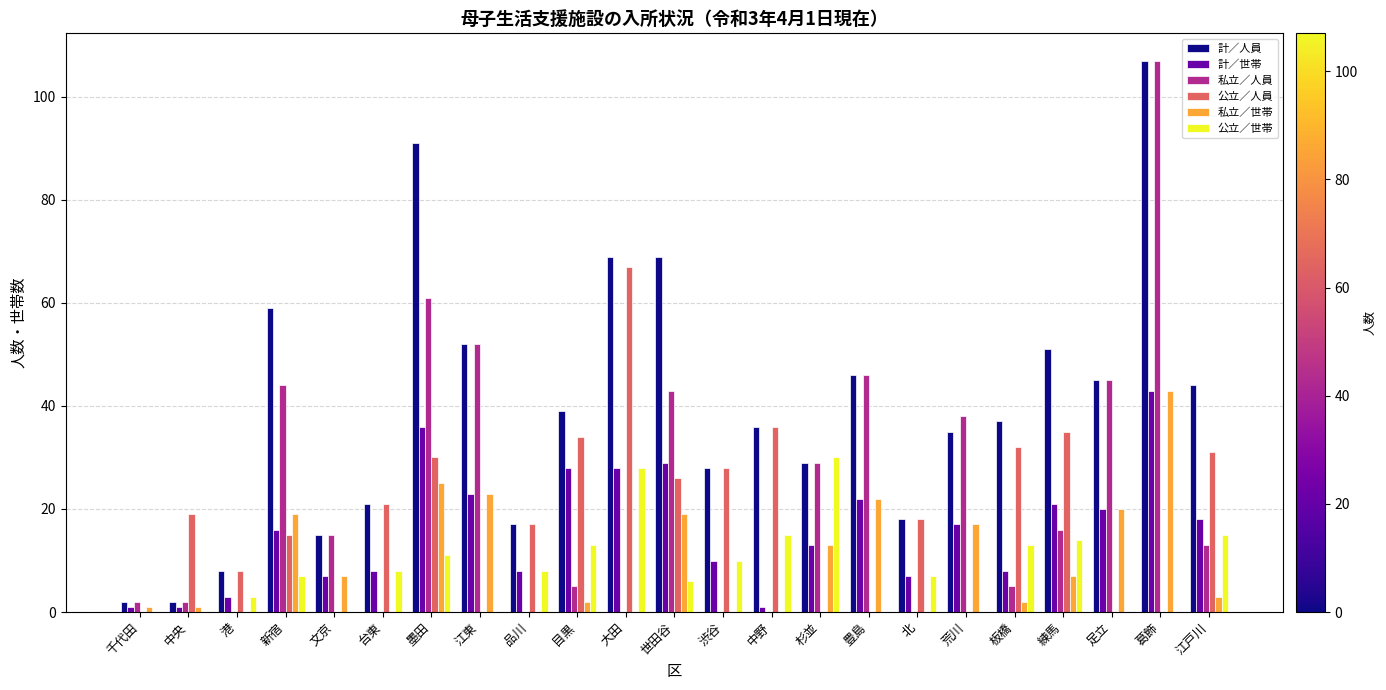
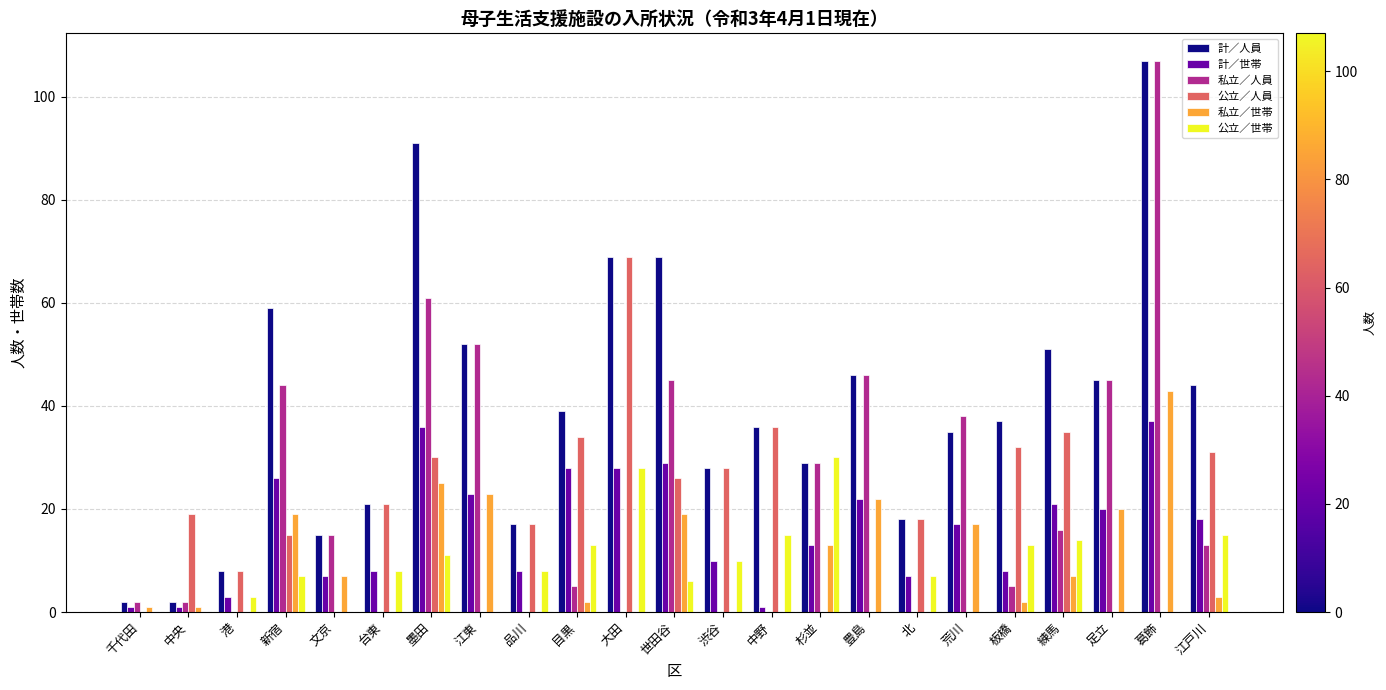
  {
    "計／人員": {
      "千代田": 2,
      "中央": 2,
      "港": 8,
      "新宿": 59,
      "文京": 15,
      "台東": 21,
      "墨田": 91,
      "江東": 52,
      "品川": 17,
      "目黒": 39,
      "大田": 69,
      "世田谷": 69,
      "渋谷": 28,
      "中野": 36,
      "杉並": 29,
      "豊島": 46,
      "北": 18,
      "荒川": 35,
      "板橋": 37,
      "練馬": 51,
      "足立": 45,
      "葛飾": 107,
      "江戸川": 44
    },
    "計／世帯": {
      "千代田": 1,
      "中央": 1,
      "港": 3,
-     "新宿": 16,
+     "新宿": 26,
      "文京": 7,
      "台東": 8,
      "墨田": 36,
      "江東": 23,
      "品川": 8,
      "目黒": 28,
      "大田": 28,
      "世田谷": 29,
      "渋谷": 10,
      "中野": 1,
      "杉並": 13,
      "豊島": 22,
      "北": 7,
      "荒川": 17,
      "板橋": 8,
      "練馬": 21,
      "足立": 20,
-     "葛飾": 43,
+     "葛飾": 37,
      "江戸川": 18
    },
    "私立／人員": {
      "千代田": 2,
      "中央": 2,
      "港": 0,
      "新宿": 44,
      "文京": 15,
      "台東": 0,
      "墨田": 61,
      "江東": 52,
      "品川": 0,
      "目黒": 5,
      "大田": 0,
-     "世田谷": 43,
+     "世田谷": 45,
      "渋谷": 0,
      "中野": 0,
      "杉並": 29,
      "豊島": 46,
      "北": 0,
      "荒川": 38,
      "板橋": 5,
      "練馬": 16,
      "足立": 45,
      "葛飾": 107,
      "江戸川": 13
    },
    "公立／人員": {
      "千代田": 0,
      "中央": 19,
      "港": 8,
      "新宿": 15,
      "文京": 0,
      "台東": 21,
      "墨田": 30,
      "江東": 0,
      "品川": 17,
      "目黒": 34,
-     "大田": 67,
+     "大田": 69,
      "世田谷": 26,
      "渋谷": 28,
      "中野": 36,
      "杉並": 0,
      "豊島": 0,
      "北": 18,
      "荒川": 0,
      "板橋": 32,
      "練馬": 35,
      "足立": 0,
      "葛飾": 0,
      "江戸川": 31
    },
    "私立／世帯": {
      "千代田": 1,
      "中央": 1,
      "港": 0,
      "新宿": 19,
      "文京": 7,
      "台東": 0,
      "墨田": 25,
      "江東": 23,
      "品川": 0,
      "目黒": 2,
      "大田": 0,
      "世田谷": 19,
      "渋谷": 0,
      "中野": 0,
      "杉並": 13,
      "豊島": 22,
      "北": 0,
      "荒川": 17,
      "板橋": 2,
      "練馬": 7,
      "足立": 20,
      "葛飾": 43,
      "江戸川": 3
    },
    "公立／世帯": {
      "千代田": 0,
      "中央": 0,
      "港": 3,
      "新宿": 7,
      "文京": 0,
      "台東": 8,
      "墨田": 11,
      "江東": 0,
      "品川": 8,
      "目黒": 13,
      "大田": 28,
      "世田谷": 6,
      "渋谷": 10,
      "中野": 15,
      "杉並": 30,
      "豊島": 0,
      "北": 7,
      "荒川": 0,
      "板橋": 13,
      "練馬": 14,
      "足立": 0,
      "葛飾": 0,
      "江戸川": 15
    }
  }
